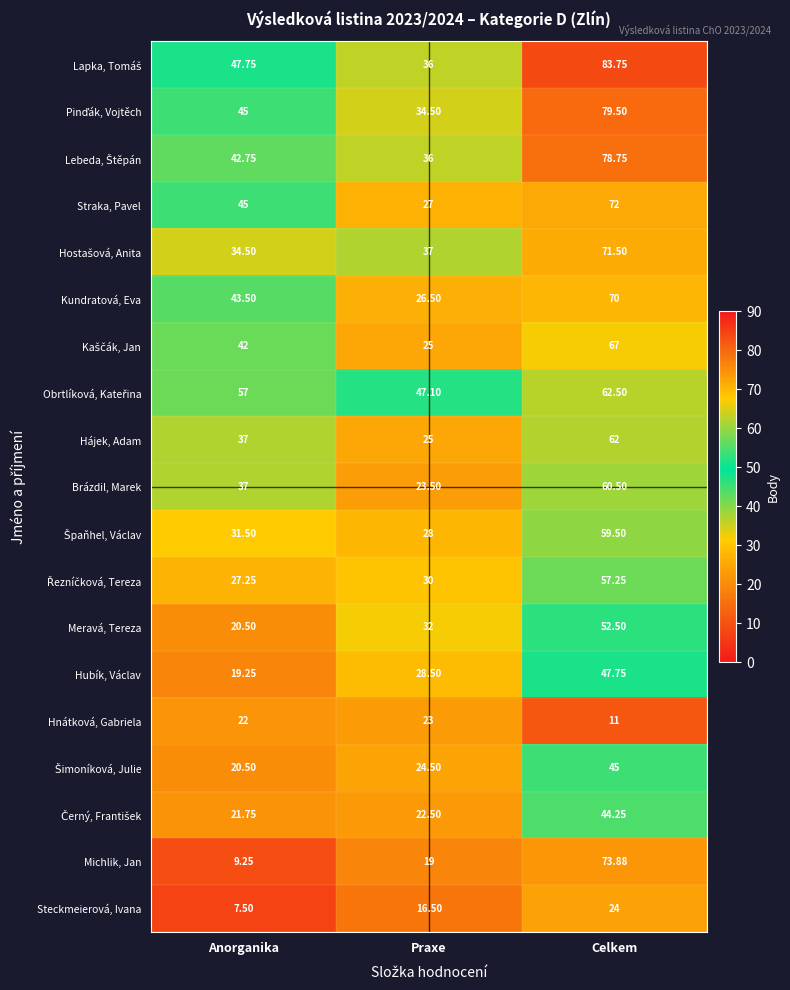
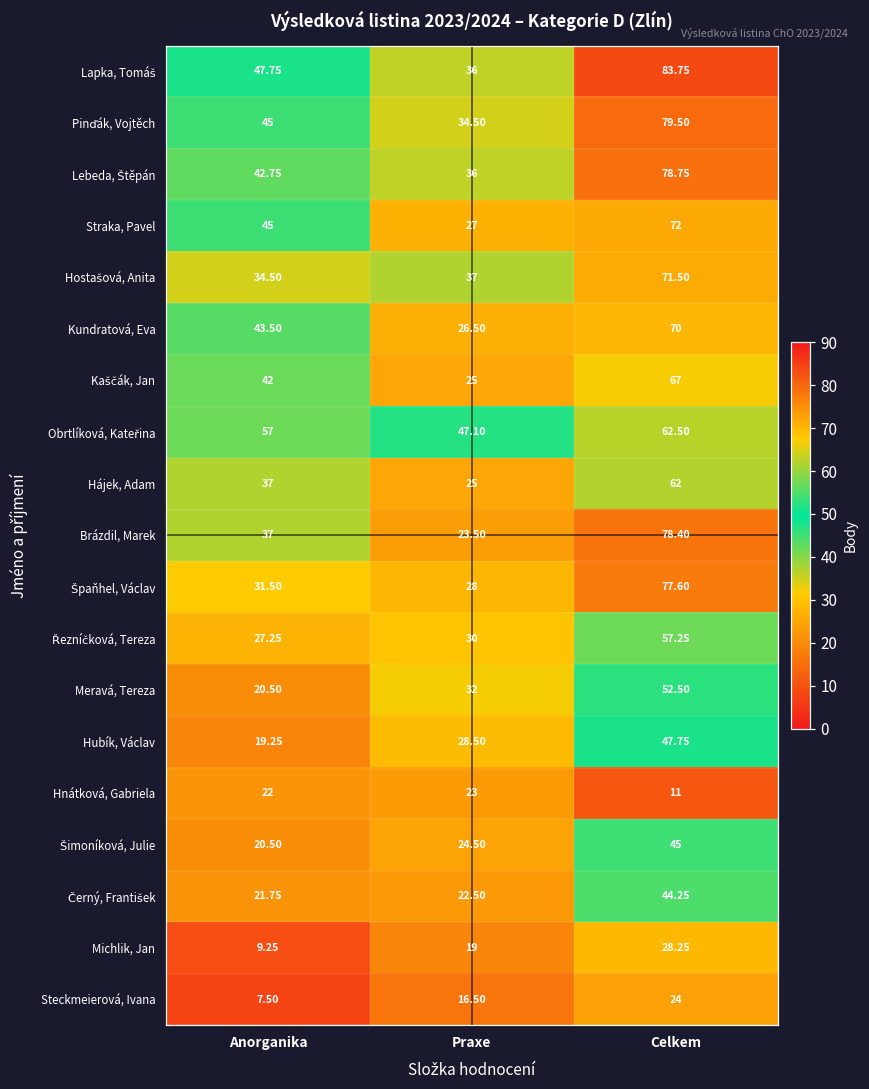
  {
    "Lapka, Tomáš": {
      "Anorganika": 47.75,
      "Praxe": 36,
      "Celkem": 83.75
    },
    "Pinďák, Vojtěch": {
      "Anorganika": 45,
      "Praxe": 34.50,
      "Celkem": 79.50
    },
    "Lebeda, Štěpán": {
      "Anorganika": 42.75,
      "Praxe": 36,
      "Celkem": 78.75
    },
    "Straka, Pavel": {
      "Anorganika": 45,
      "Praxe": 27,
      "Celkem": 72
    },
    "Hostašová, Anita": {
      "Anorganika": 34.50,
      "Praxe": 37,
      "Celkem": 71.50
    },
    "Kundratová, Eva": {
      "Anorganika": 43.50,
      "Praxe": 26.50,
      "Celkem": 70
    },
    "Kaščák, Jan": {
      "Anorganika": 42,
      "Praxe": 25,
      "Celkem": 67
    },
    "Obrtlíková, Kateřina": {
      "Anorganika": 57,
      "Praxe": 47.10,
      "Celkem": 62.50
    },
    "Hájek, Adam": {
      "Anorganika": 37,
      "Praxe": 25,
      "Celkem": 62
    },
    "Brázdil, Marek": {
      "Anorganika": 37,
      "Praxe": 23.50,
-     "Celkem": 60.50
+     "Celkem": 78.40
    },
    "Špaňhel, Václav": {
      "Anorganika": 31.50,
      "Praxe": 28,
-     "Celkem": 59.50
+     "Celkem": 77.60
    },
    "Řezníčková, Tereza": {
      "Anorganika": 27.25,
      "Praxe": 30,
      "Celkem": 57.25
    },
    "Meravá, Tereza": {
      "Anorganika": 20.50,
      "Praxe": 32,
      "Celkem": 52.50
    },
    "Hubík, Václav": {
      "Anorganika": 19.25,
      "Praxe": 28.50,
      "Celkem": 47.75
    },
    "Hnátková, Gabriela": {
      "Anorganika": 22,
      "Praxe": 23,
      "Celkem": 11
    },
    "Šimoníková, Julie": {
      "Anorganika": 20.50,
      "Praxe": 24.50,
      "Celkem": 45
    },
    "Černý, František": {
      "Anorganika": 21.75,
      "Praxe": 22.50,
      "Celkem": 44.25
    },
    "Michlik, Jan": {
      "Anorganika": 9.25,
      "Praxe": 19,
-     "Celkem": 73.88
+     "Celkem": 28.25
    },
    "Steckmeierová, Ivana": {
      "Anorganika": 7.50,
      "Praxe": 16.50,
      "Celkem": 24
    }
  }
